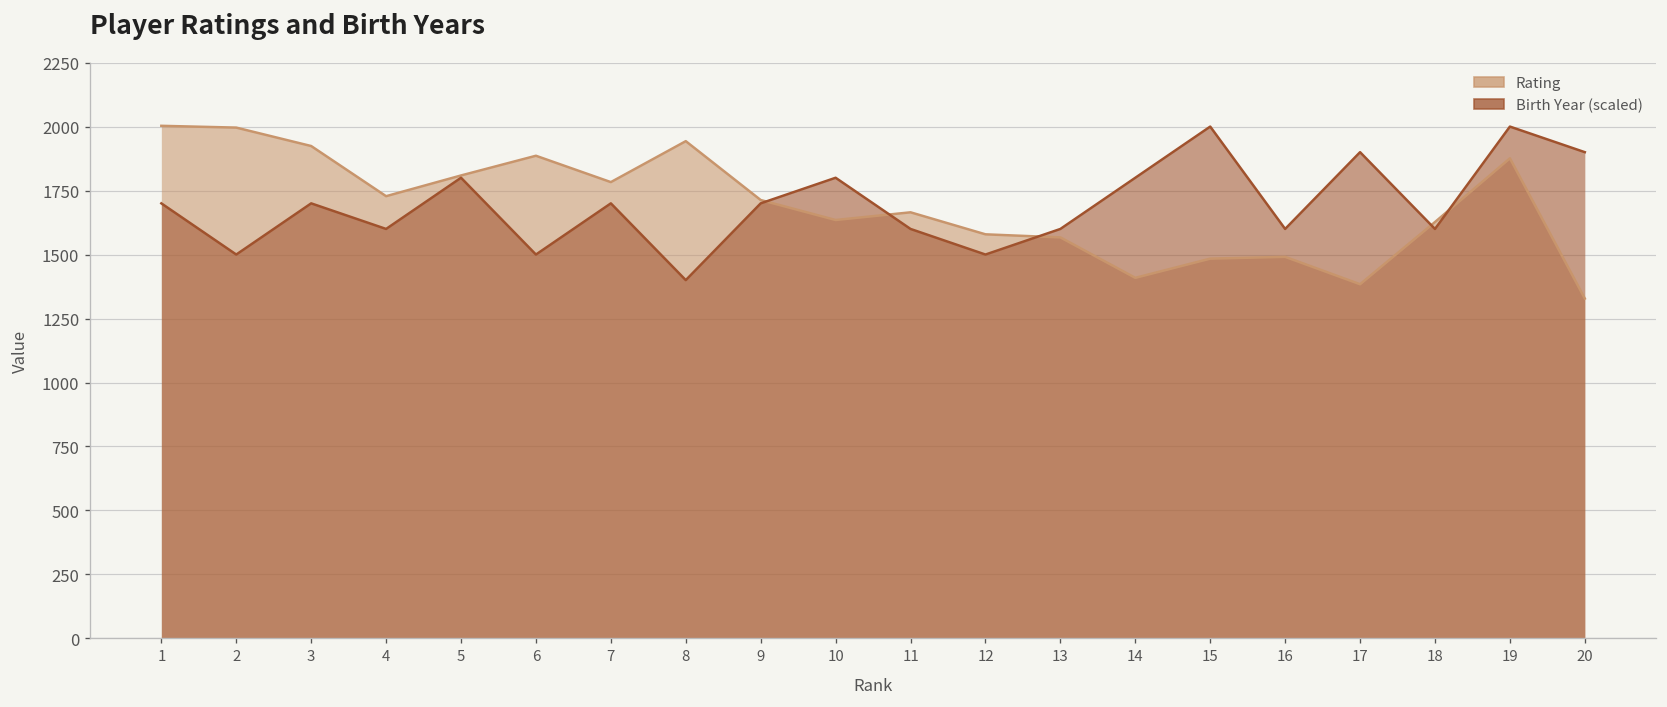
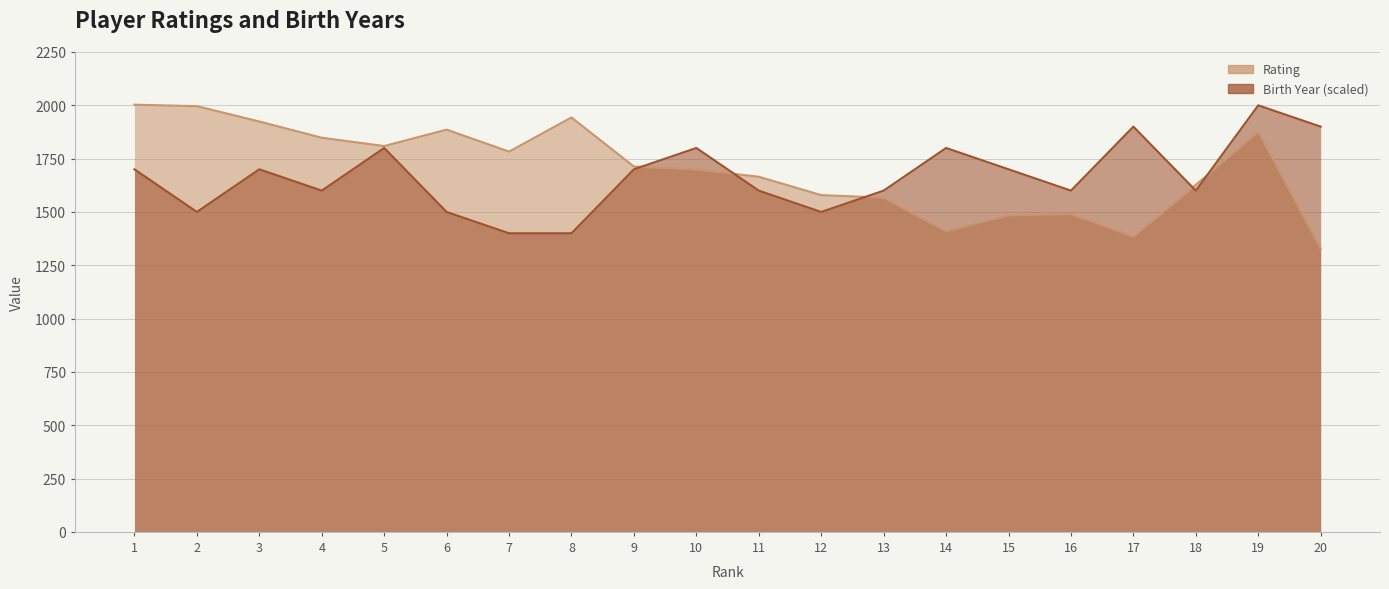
  {
    "Rating": {
      "1": 2000,
      "2": 2000,
      "3": 1920,
-     "4": 1730,
+     "4": 1850,
      "6": 1890,
      "7": 1780,
      "8": 1940,
      "9": 1710,
-     "10": 1640,
+     "10": 1700,
      "11": 1670,
      "12": 1580,
      "13": 1570,
      "14": 1410,
      "15": 1480,
      "16": 1490,
      "17": 1380,
      "18": 1630,
      "19": 1880,
      "20": 1330
    },
    "Birth Year (scaled)": {
      "1": 1700,
      "2": 1500,
      "3": 1700,
      "4": 1600,
      "6": 1500,
-     "7": 1700,
+     "7": 1400,
      "8": 1400,
      "9": 1700,
      "10": 1800,
      "11": 1600,
      "12": 1500,
      "13": 1600,
      "14": 1800,
-     "15": 2000,
+     "15": 1700,
      "16": 1600,
      "17": 1900,
      "18": 1600,
      "19": 2000,
      "20": 1900
    }
  }
